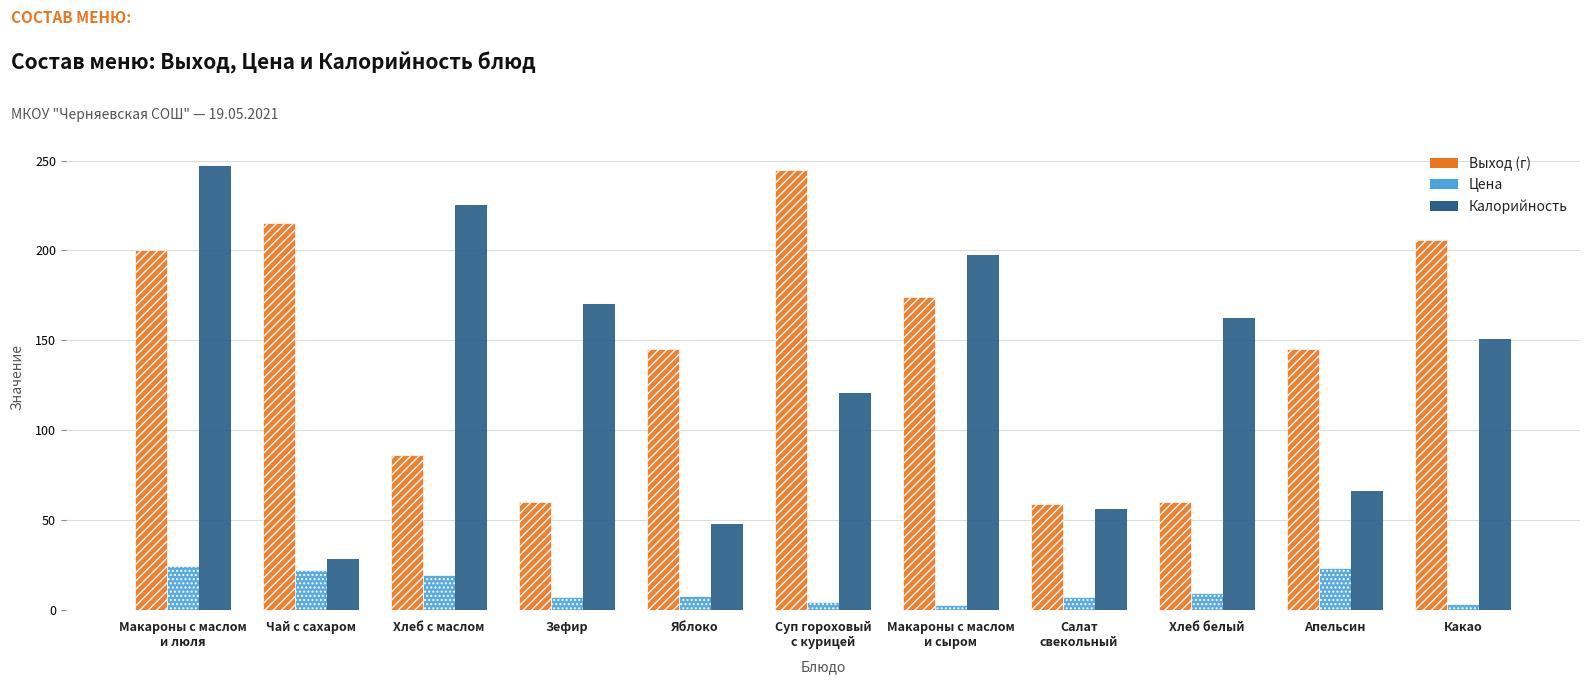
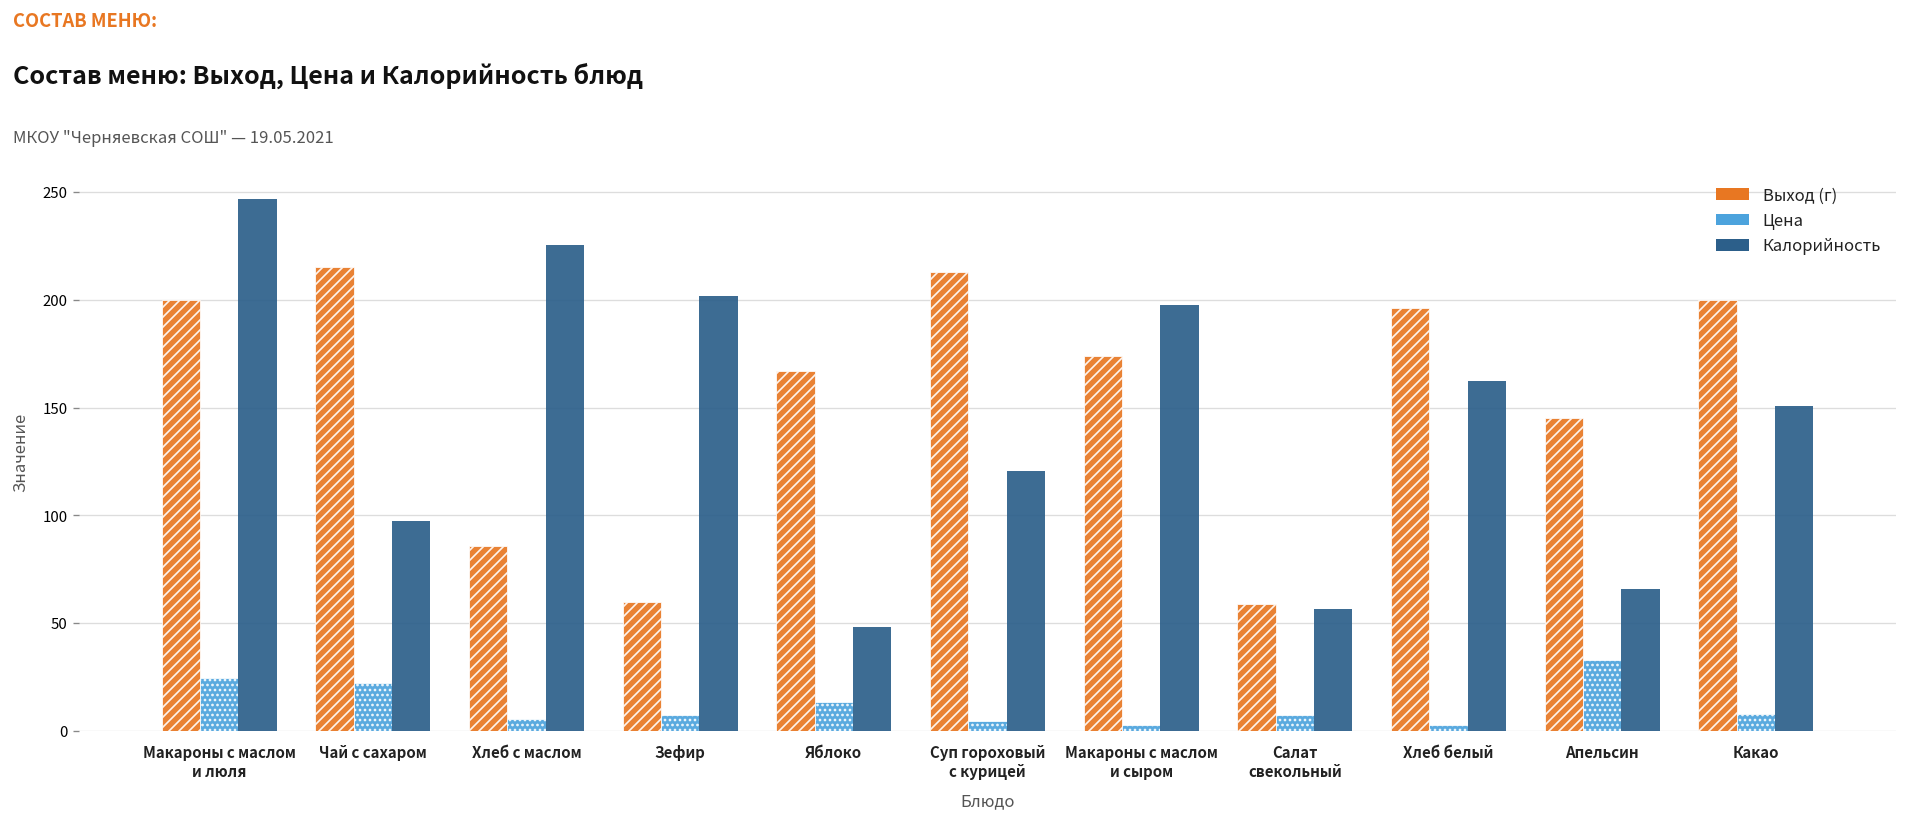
  {
    "Выход (г)": {
      "Макароны с маслом и люля": 200,
      "Чай с сахаром": 215,
      "Хлеб с маслом": 86,
      "Зефир": 60,
-     "Яблоко": 145,
-     "Суп гороховый с курицей": 245,
+     "Яблоко": 167,
+     "Суп гороховый с курицей": 213,
      "Макароны с маслом и сыром": 174,
      "Салат свекольный": 59,
-     "Хлеб белый": 60,
+     "Хлеб белый": 196,
      "Апельсин": 145,
-     "Какао": 206
+     "Какао": 200
    },
    "Цена": {
      "Макароны с маслом и люля": 25,
      "Чай с сахаром": 22,
-     "Хлеб с маслом": 20,
+     "Хлеб с маслом": 6,
      "Зефир": 7,
-     "Яблоко": 8,
+     "Яблоко": 14,
      "Суп гороховый с курицей": 5,
      "Макароны с маслом и сыром": 3,
      "Салат свекольный": 7,
-     "Хлеб белый": 9,
-     "Апельсин": 23,
-     "Какао": 3
+     "Хлеб белый": 3,
+     "Апельсин": 33,
+     "Какао": 8
    },
    "Калорийность": {
      "Макароны с маслом и люля": 247,
-     "Чай с сахаром": 28,
+     "Чай с сахаром": 97,
      "Хлеб с маслом": 225,
-     "Зефир": 170,
+     "Зефир": 202,
      "Яблоко": 48,
      "Суп гороховый с курицей": 121,
      "Макароны с маслом и сыром": 198,
      "Салат свекольный": 56,
      "Хлеб белый": 162,
      "Апельсин": 66,
      "Какао": 150
    }
  }
